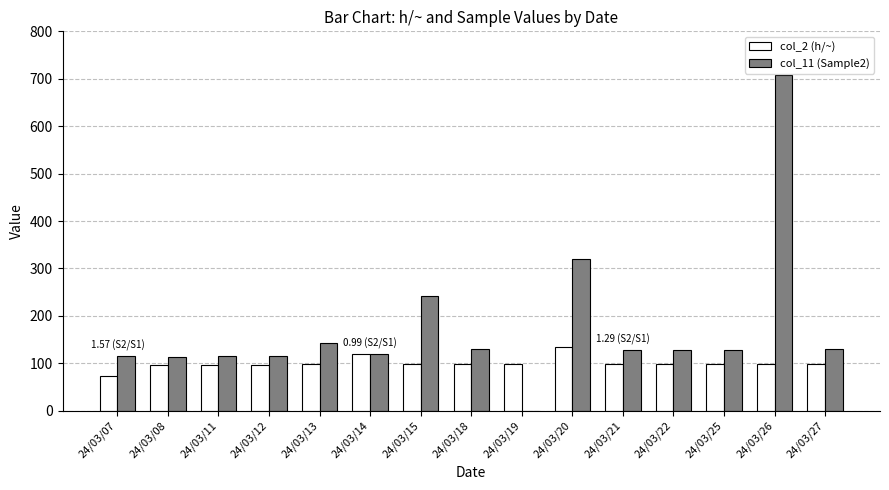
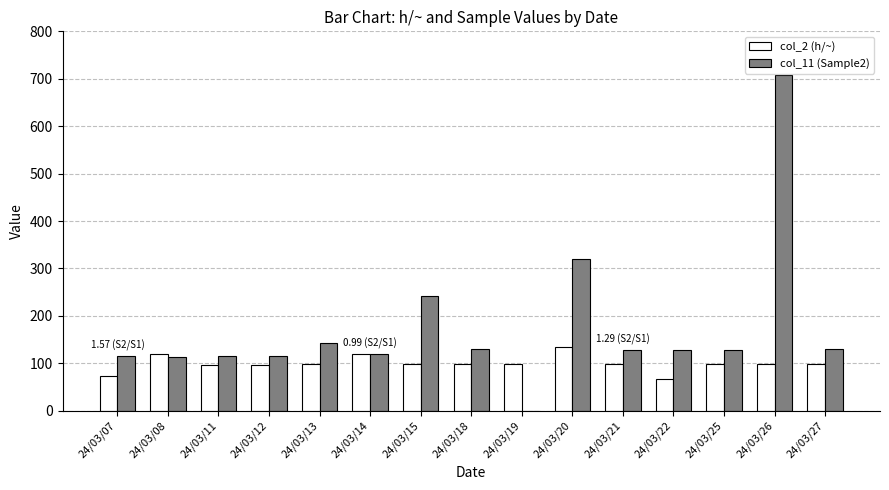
  {
    "col_2 (h/~)": {
      "24/03/07": 70,
-     "24/03/08": 100,
+     "24/03/08": 120,
      "24/03/11": 100,
      "24/03/12": 100,
      "24/03/13": 100,
      "24/03/15": 100,
      "24/03/18": 100,
      "24/03/19": 100,
      "24/03/20": 140,
      "24/03/21": 100,
-     "24/03/22": 100,
+     "24/03/22": 70,
      "24/03/25": 100,
      "24/03/26": 100,
      "24/03/27": 100
    },
    "col_11 (Sample2)": {
      "24/03/08": 110,
      "24/03/11": 120,
      "24/03/12": 120,
      "24/03/13": 140,
      "24/03/15": 240,
      "24/03/18": 130,
      "24/03/19": 0,
      "24/03/20": 320,
      "24/03/22": 130,
      "24/03/25": 130,
      "24/03/26": 710,
      "24/03/27": 130
    }
  }
